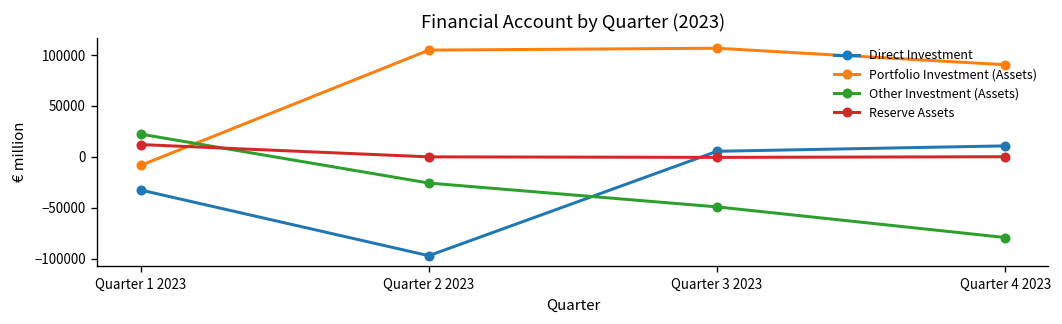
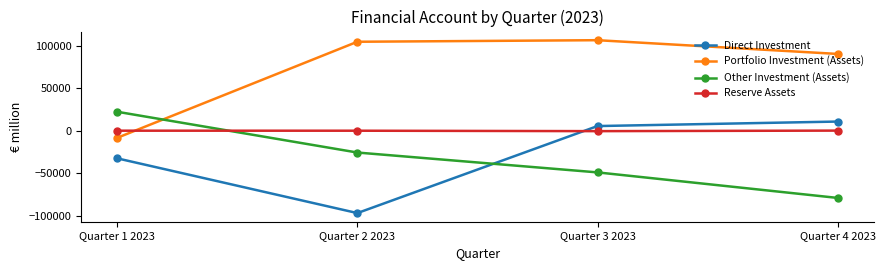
  {
    "Direct Investment": {
      "Quarter 1 2023": -30000,
      "Quarter 2 2023": -100000,
      "Quarter 3 2023": 10000,
      "Quarter 4 2023": 10000
    },
    "Portfolio Investment (Assets)": {
      "Quarter 1 2023": -10000,
      "Quarter 2 2023": 100000,
      "Quarter 3 2023": 110000,
      "Quarter 4 2023": 90000
    },
    "Other Investment (Assets)": {
      "Quarter 1 2023": 20000,
      "Quarter 2 2023": -30000,
      "Quarter 3 2023": -50000,
      "Quarter 4 2023": -80000
    },
    "Reserve Assets": {
-     "Quarter 1 2023": 10000,
+     "Quarter 1 2023": 0,
      "Quarter 2 2023": 0,
      "Quarter 3 2023": 0,
      "Quarter 4 2023": 0
    }
  }
